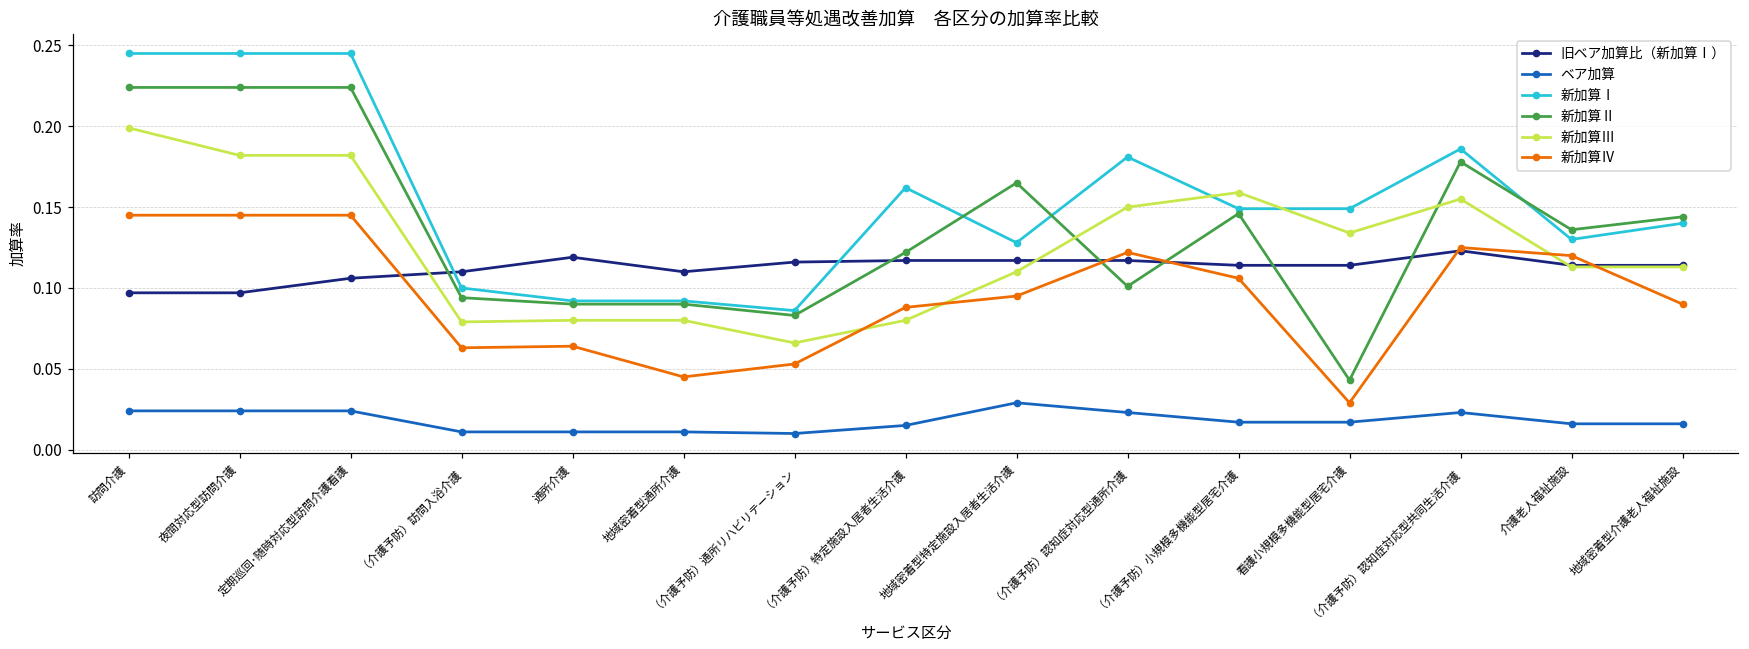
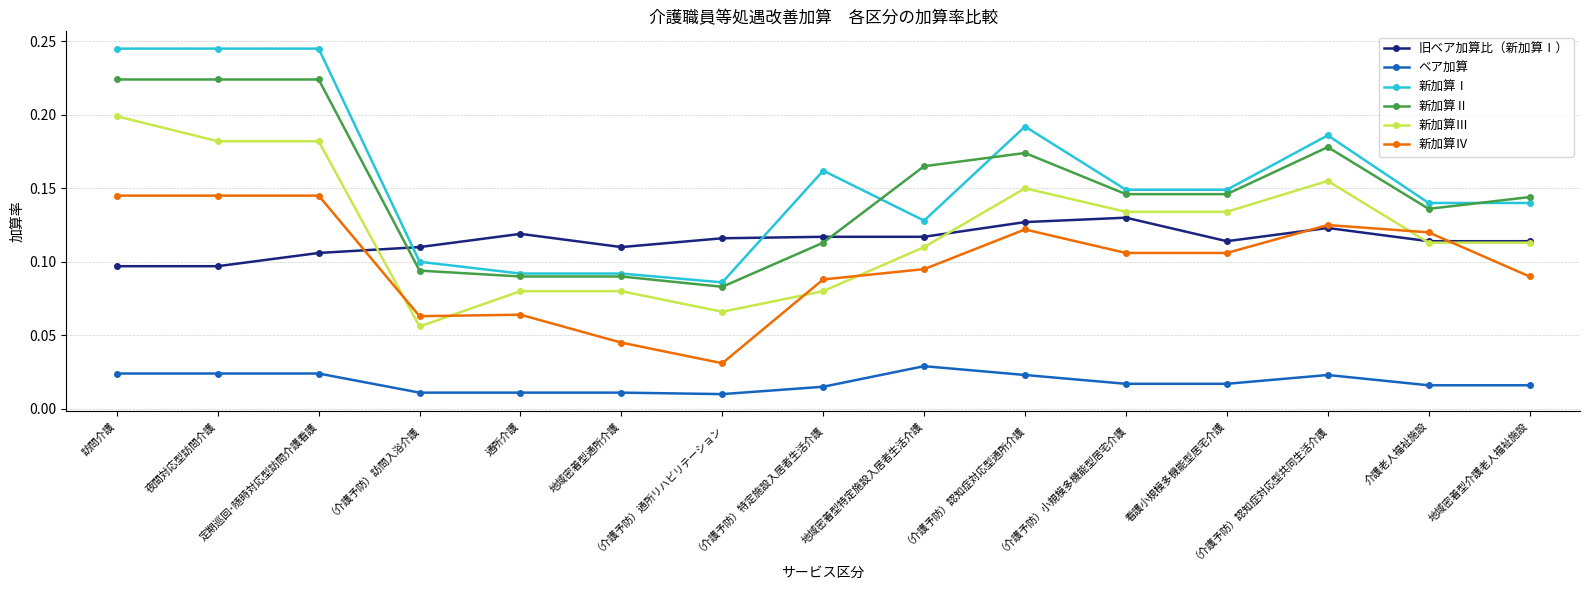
  {
    "旧ベア加算比（新加算Ⅰ）": {
      "訪問介護": 0.097,
      "夜間対応型訪問介護": 0.097,
      "定期巡回･随時対応型訪問介護看護": 0.106,
      "（介護予防）訪問入浴介護": 0.110,
      "通所介護": 0.119,
      "地域密着型通所介護": 0.110,
      "（介護予防）通所リハビリテーション": 0.116,
      "（介護予防）特定施設入居者生活介護": 0.117,
      "地域密着型特定施設入居者生活介護": 0.117,
-     "（介護予防）認知症対応型通所介護": 0.117,
-     "（介護予防）小規模多機能型居宅介護": 0.114,
+     "（介護予防）認知症対応型通所介護": 0.127,
+     "（介護予防）小規模多機能型居宅介護": 0.130,
      "看護小規模多機能型居宅介護": 0.114,
      "（介護予防）認知症対応型共同生活介護": 0.123
    },
    "ベア加算": {
      "訪問介護": 0.024,
      "夜間対応型訪問介護": 0.024,
      "定期巡回･随時対応型訪問介護看護": 0.024,
      "（介護予防）訪問入浴介護": 0.011,
      "通所介護": 0.011,
      "地域密着型通所介護": 0.011,
      "（介護予防）通所リハビリテーション": 0.010,
      "（介護予防）特定施設入居者生活介護": 0.015,
      "地域密着型特定施設入居者生活介護": 0.029,
      "（介護予防）認知症対応型通所介護": 0.023,
      "（介護予防）小規模多機能型居宅介護": 0.017,
      "看護小規模多機能型居宅介護": 0.017,
      "（介護予防）認知症対応型共同生活介護": 0.023,
      "介護老人福祉施設": 0.016,
      "地域密着型介護老人福祉施設": 0.016
    },
    "新加算Ⅰ": {
      "訪問介護": 0.245,
      "夜間対応型訪問介護": 0.245,
      "定期巡回･随時対応型訪問介護看護": 0.245,
      "（介護予防）訪問入浴介護": 0.100,
      "通所介護": 0.092,
      "地域密着型通所介護": 0.092,
      "（介護予防）通所リハビリテーション": 0.086,
      "（介護予防）特定施設入居者生活介護": 0.162,
      "地域密着型特定施設入居者生活介護": 0.128,
-     "（介護予防）認知症対応型通所介護": 0.181,
+     "（介護予防）認知症対応型通所介護": 0.192,
      "（介護予防）小規模多機能型居宅介護": 0.149,
      "看護小規模多機能型居宅介護": 0.149,
      "（介護予防）認知症対応型共同生活介護": 0.186,
-     "介護老人福祉施設": 0.13,
+     "介護老人福祉施設": 0.14,
      "地域密着型介護老人福祉施設": 0.140
    },
    "新加算Ⅱ": {
      "訪問介護": 0.224,
      "夜間対応型訪問介護": 0.224,
      "定期巡回･随時対応型訪問介護看護": 0.224,
      "（介護予防）訪問入浴介護": 0.094,
      "通所介護": 0.090,
      "地域密着型通所介護": 0.090,
      "（介護予防）通所リハビリテーション": 0.083,
-     "（介護予防）特定施設入居者生活介護": 0.122,
+     "（介護予防）特定施設入居者生活介護": 0.113,
      "地域密着型特定施設入居者生活介護": 0.165,
-     "（介護予防）認知症対応型通所介護": 0.101,
+     "（介護予防）認知症対応型通所介護": 0.174,
      "（介護予防）小規模多機能型居宅介護": 0.146,
-     "看護小規模多機能型居宅介護": 0.043,
+     "看護小規模多機能型居宅介護": 0.146,
      "（介護予防）認知症対応型共同生活介護": 0.178,
      "介護老人福祉施設": 0.136,
      "地域密着型介護老人福祉施設": 0.144
    },
    "新加算Ⅲ": {
      "訪問介護": 0.199,
      "夜間対応型訪問介護": 0.182,
      "定期巡回･随時対応型訪問介護看護": 0.182,
-     "（介護予防）訪問入浴介護": 0.079,
+     "（介護予防）訪問入浴介護": 0.056,
      "通所介護": 0.080,
      "地域密着型通所介護": 0.080,
      "（介護予防）通所リハビリテーション": 0.066,
      "（介護予防）特定施設入居者生活介護": 0.080,
      "地域密着型特定施設入居者生活介護": 0.110,
      "（介護予防）認知症対応型通所介護": 0.150,
-     "（介護予防）小規模多機能型居宅介護": 0.159,
+     "（介護予防）小規模多機能型居宅介護": 0.134,
      "看護小規模多機能型居宅介護": 0.134,
      "（介護予防）認知症対応型共同生活介護": 0.155
    },
    "新加算Ⅳ": {
      "訪問介護": 0.145,
      "夜間対応型訪問介護": 0.145,
      "定期巡回･随時対応型訪問介護看護": 0.145,
      "（介護予防）訪問入浴介護": 0.063,
      "通所介護": 0.064,
      "地域密着型通所介護": 0.045,
-     "（介護予防）通所リハビリテーション": 0.053,
+     "（介護予防）通所リハビリテーション": 0.031,
      "（介護予防）特定施設入居者生活介護": 0.088,
      "地域密着型特定施設入居者生活介護": 0.095,
      "（介護予防）認知症対応型通所介護": 0.122,
      "（介護予防）小規模多機能型居宅介護": 0.106,
-     "看護小規模多機能型居宅介護": 0.029,
+     "看護小規模多機能型居宅介護": 0.106,
      "（介護予防）認知症対応型共同生活介護": 0.125,
      "介護老人福祉施設": 0.120,
      "地域密着型介護老人福祉施設": 0.090
    }
  }
